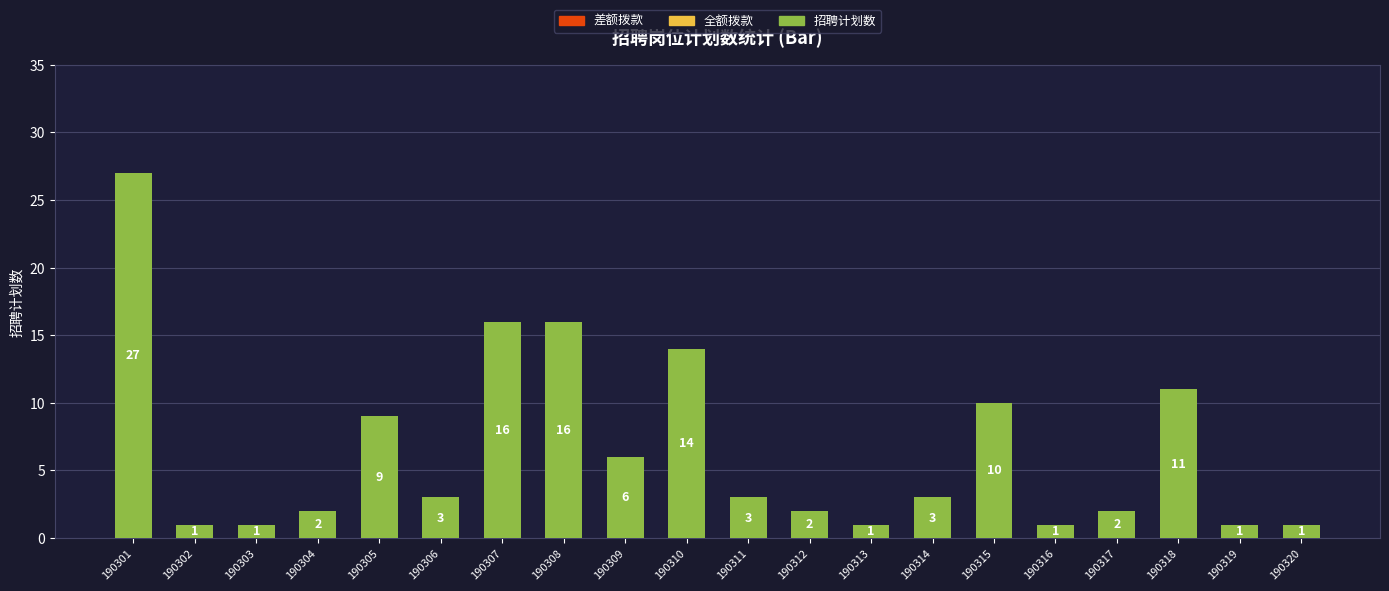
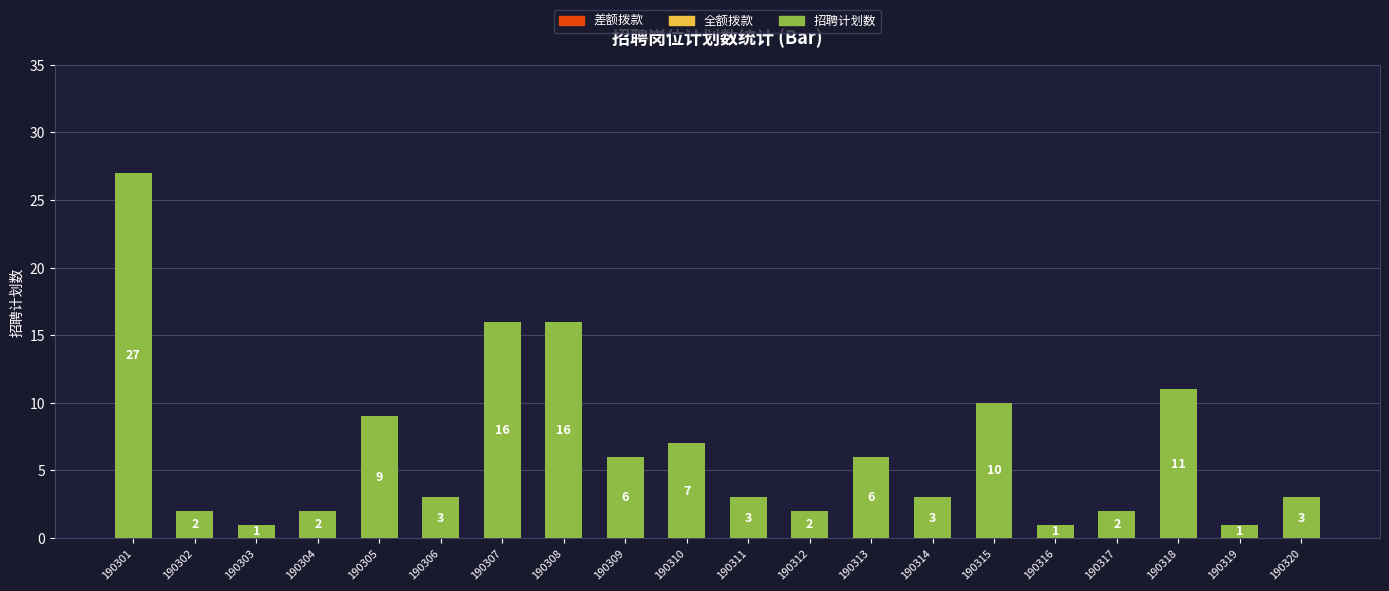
  {
    "190301": 27,
-   "190302": 1,
+   "190302": 2,
    "190303": 1,
    "190304": 2,
    "190305": 9,
    "190306": 3,
    "190307": 16,
    "190308": 16,
    "190309": 6,
-   "190310": 14,
+   "190310": 7,
    "190311": 3,
    "190312": 2,
-   "190313": 1,
+   "190313": 6,
    "190314": 3,
    "190315": 10,
    "190316": 1,
    "190317": 2,
    "190318": 11,
    "190319": 1,
-   "190320": 1
+   "190320": 3
  }
